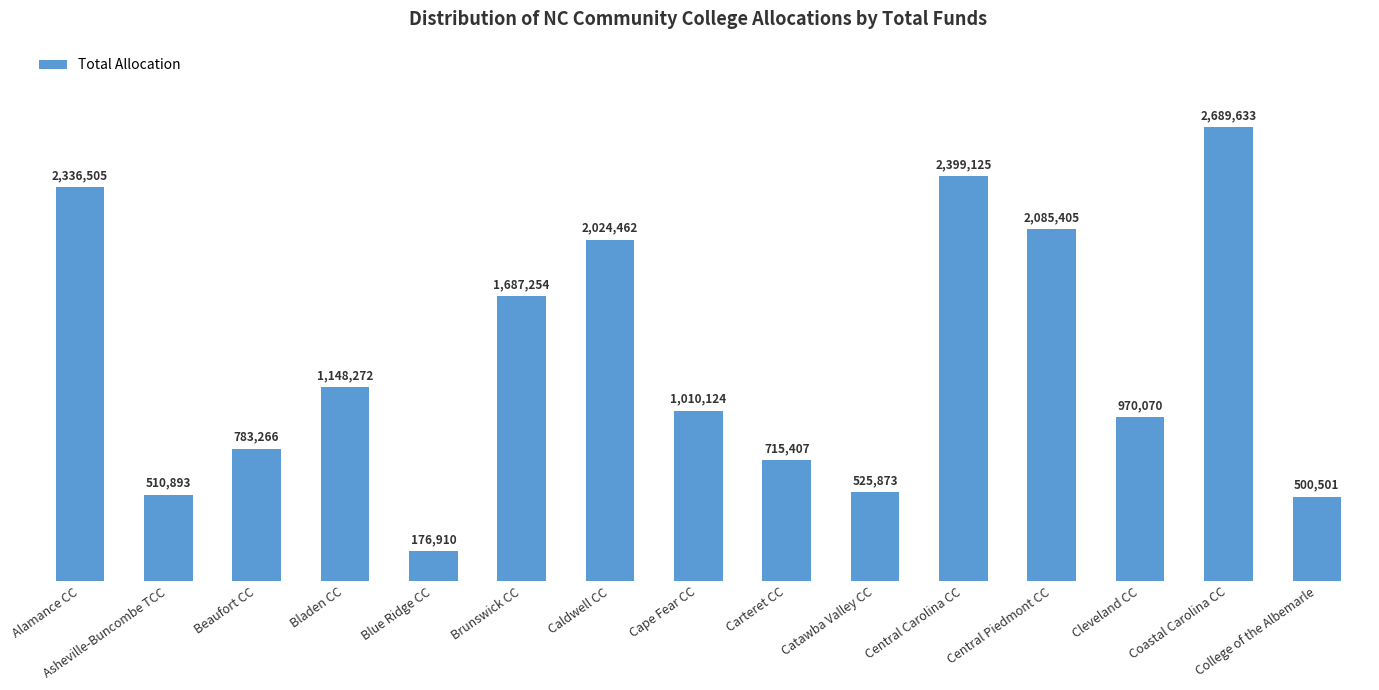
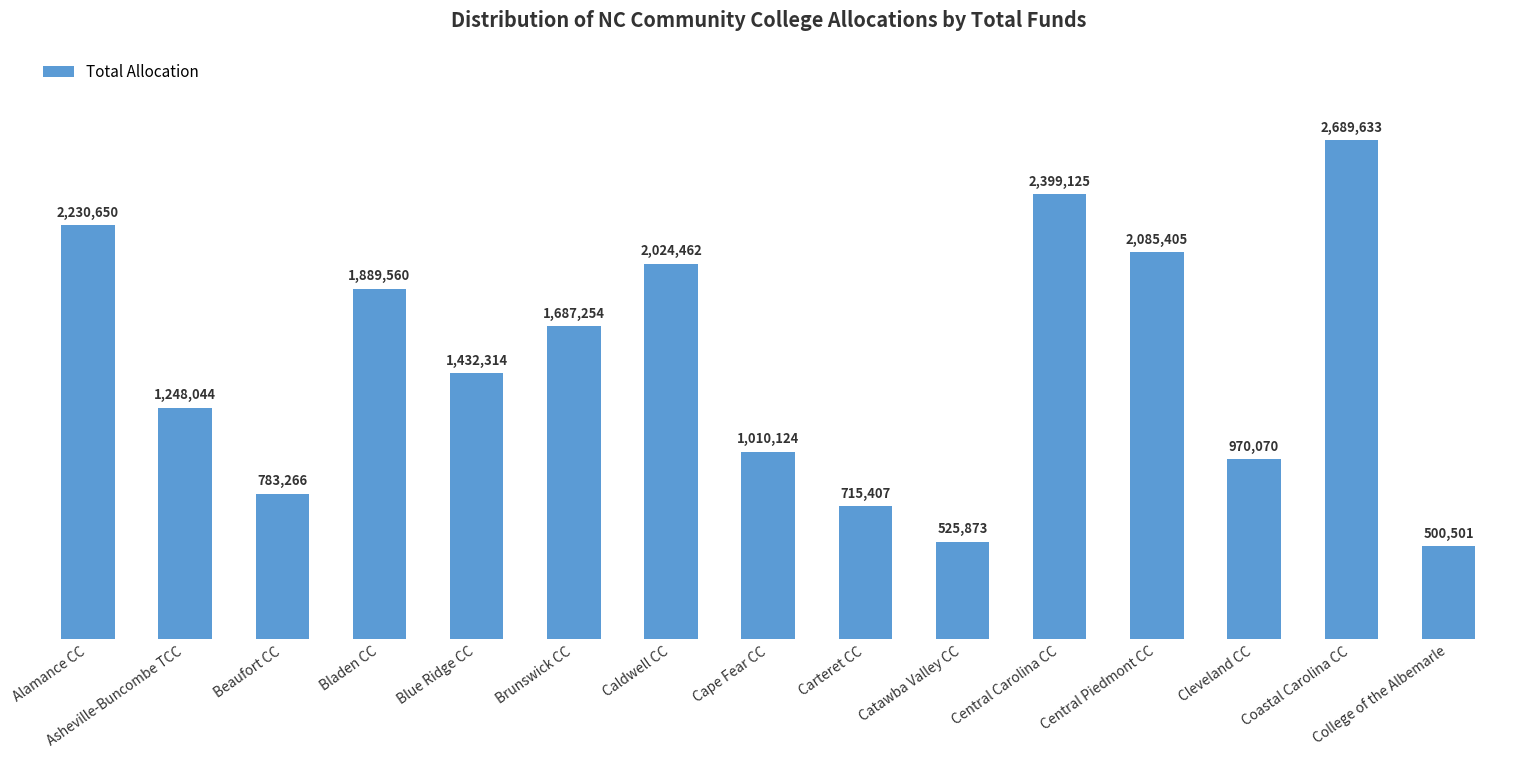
  {
-   "Alamance CC": "2,336,505",
-   "Asheville-Buncombe TCC": "510,893",
+   "Alamance CC": "2,230,650",
+   "Asheville-Buncombe TCC": "1,248,044",
    "Beaufort CC": "783,266",
-   "Bladen CC": "1,148,272",
-   "Blue Ridge CC": "176,910",
+   "Bladen CC": "1,889,560",
+   "Blue Ridge CC": "1,432,314",
    "Brunswick CC": "1,687,254",
    "Caldwell CC": "2,024,462",
    "Cape Fear CC": "1,010,124",
    "Carteret CC": "715,407",
    "Catawba Valley CC": "525,873",
    "Central Carolina CC": "2,399,125",
    "Central Piedmont CC": "2,085,405",
    "Cleveland CC": "970,070",
    "Coastal Carolina CC": "2,689,633",
    "College of the Albemarle": "500,501"
  }
